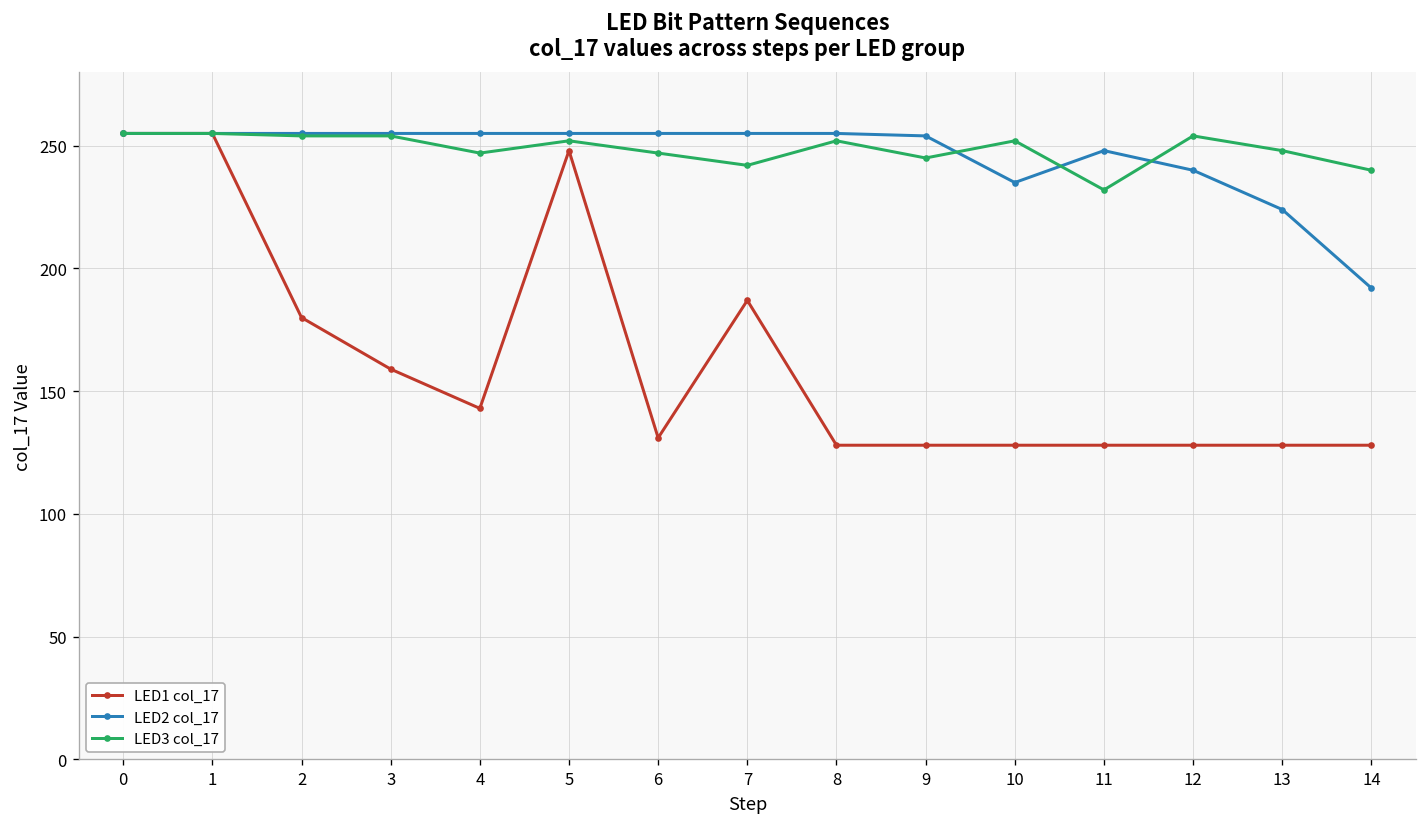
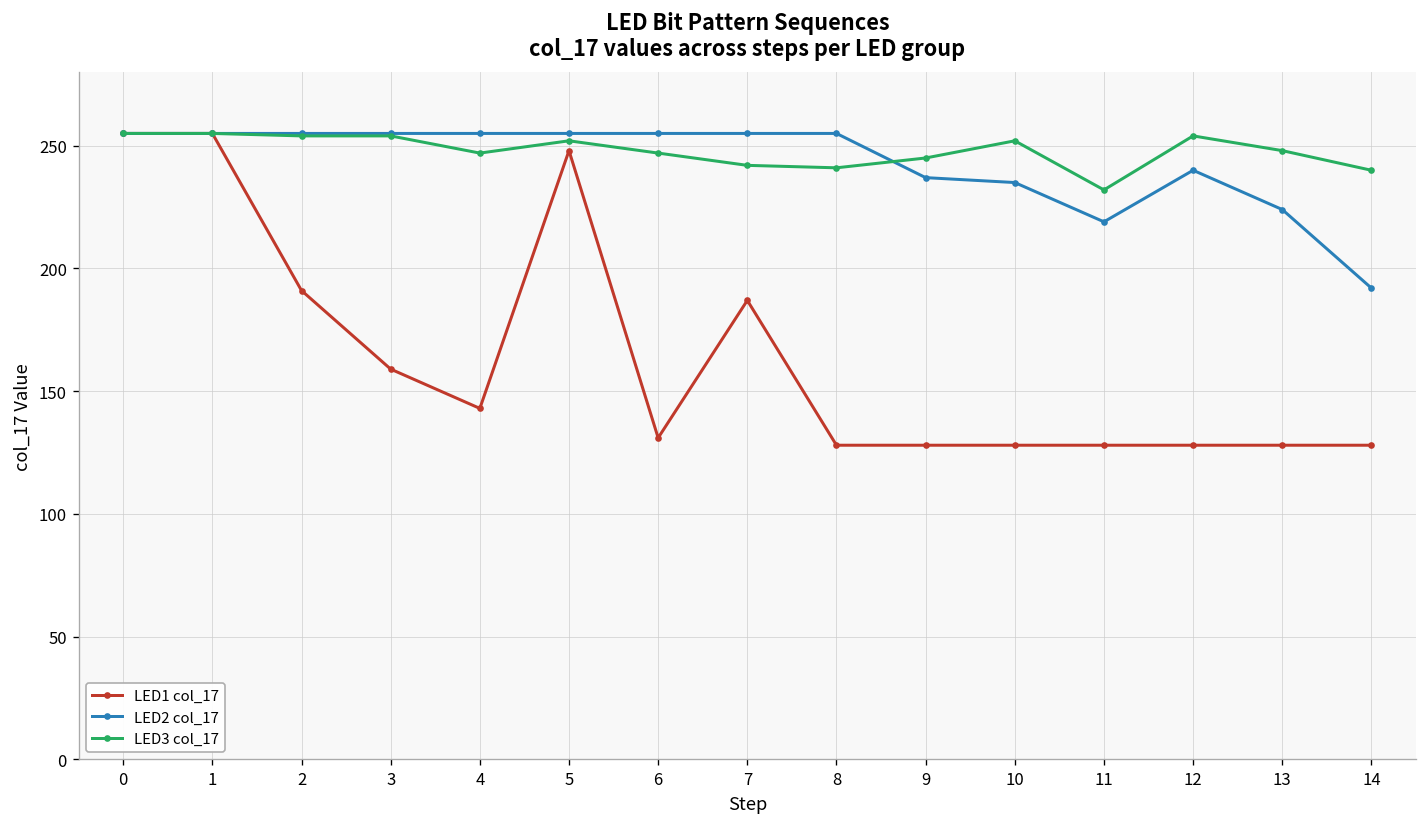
  {
    "LED1 col_17": {
-     "2": 180,
+     "2": 191,
      "3": 159,
      "4": 143,
      "5": 248,
      "6": 131,
      "7": 187,
      "8": 128,
      "9": 128,
      "10": 128,
      "11": 128,
      "12": 128,
      "13": 128,
      "14": 128
    },
    "LED2 col_17": {
      "4": 255,
      "5": 255,
      "6": 255,
      "7": 255,
      "8": 255,
-     "9": 254,
+     "9": 237,
      "10": 235,
-     "11": 248,
+     "11": 219,
      "12": 240,
      "13": 224,
      "14": 192
    },
    "LED3 col_17": {
      "4": 247,
      "5": 252,
      "6": 247,
      "7": 242,
-     "8": 252,
+     "8": 241,
      "9": 245,
      "10": 252,
      "11": 232,
      "12": 254,
      "13": 248,
      "14": 240
    }
  }
